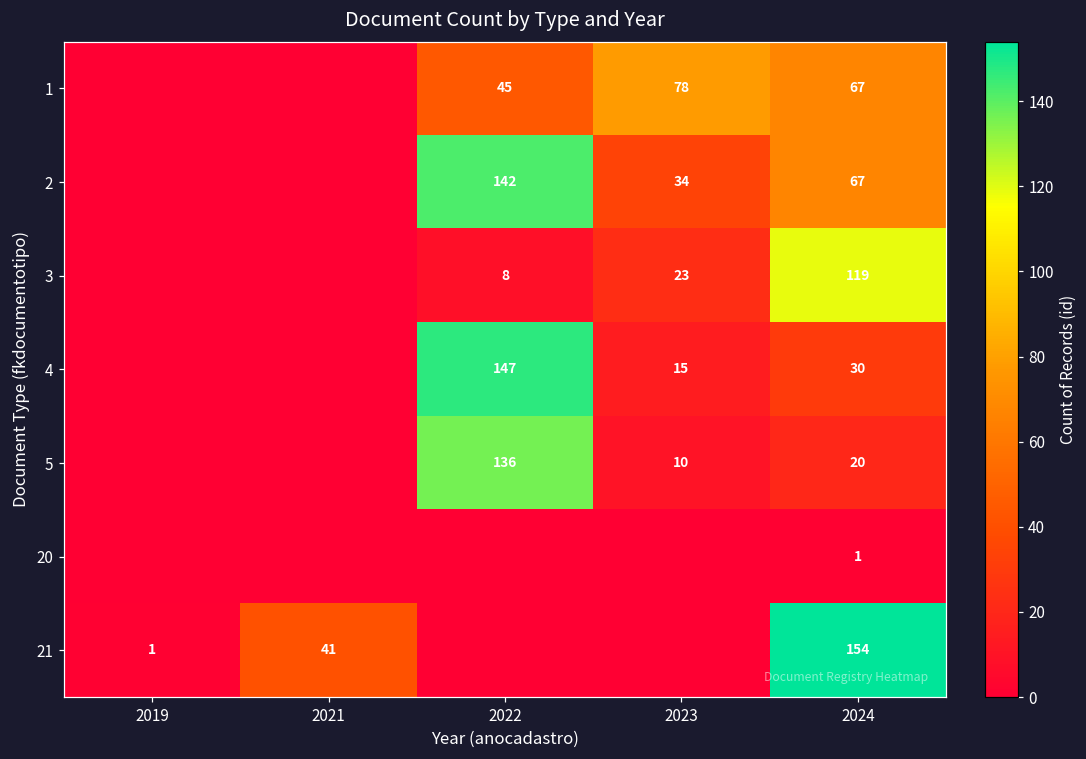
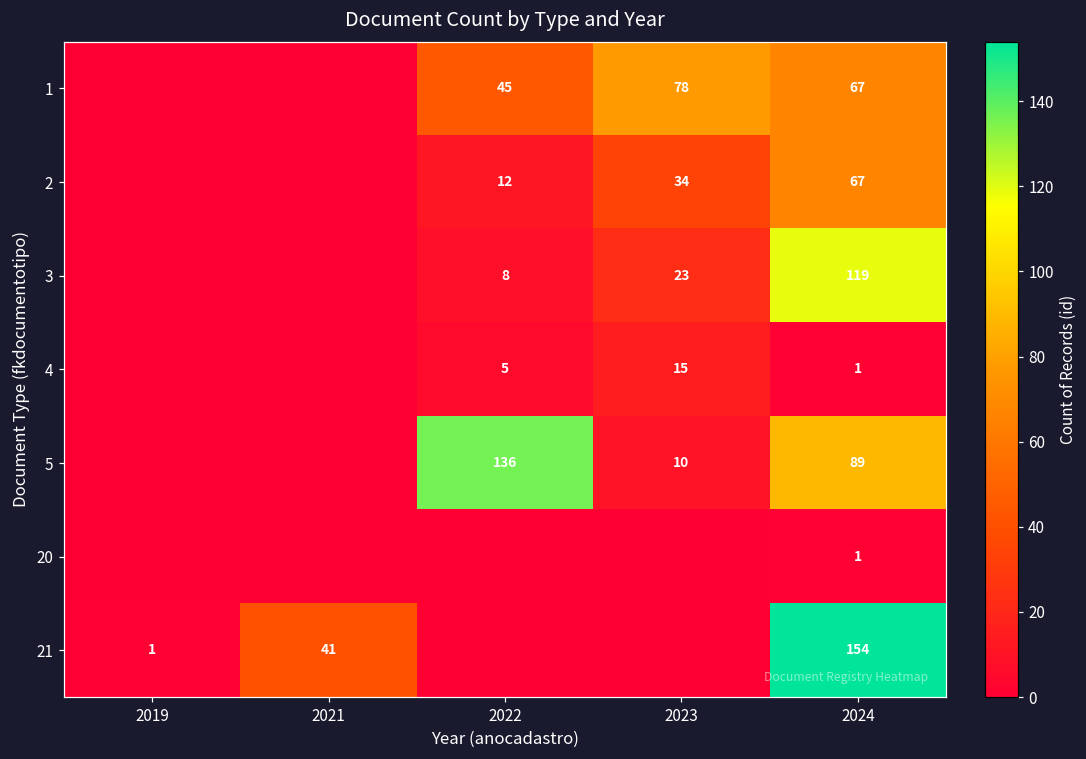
  {
    "1": {
      "2022": 45,
      "2023": 78,
      "2024": 67
    },
    "2": {
-     "2022": 142,
+     "2022": 12,
      "2023": 34,
      "2024": 67
    },
    "3": {
      "2022": 8,
      "2023": 23,
      "2024": 119
    },
    "4": {
-     "2022": 147,
+     "2022": 5,
      "2023": 15,
-     "2024": 30
+     "2024": 1
    },
    "5": {
      "2022": 136,
      "2023": 10,
-     "2024": 20
+     "2024": 89
    },
    "20": {
      "2024": 1
    },
    "21": {
      "2019": 1,
      "2021": 41
    }
  }
